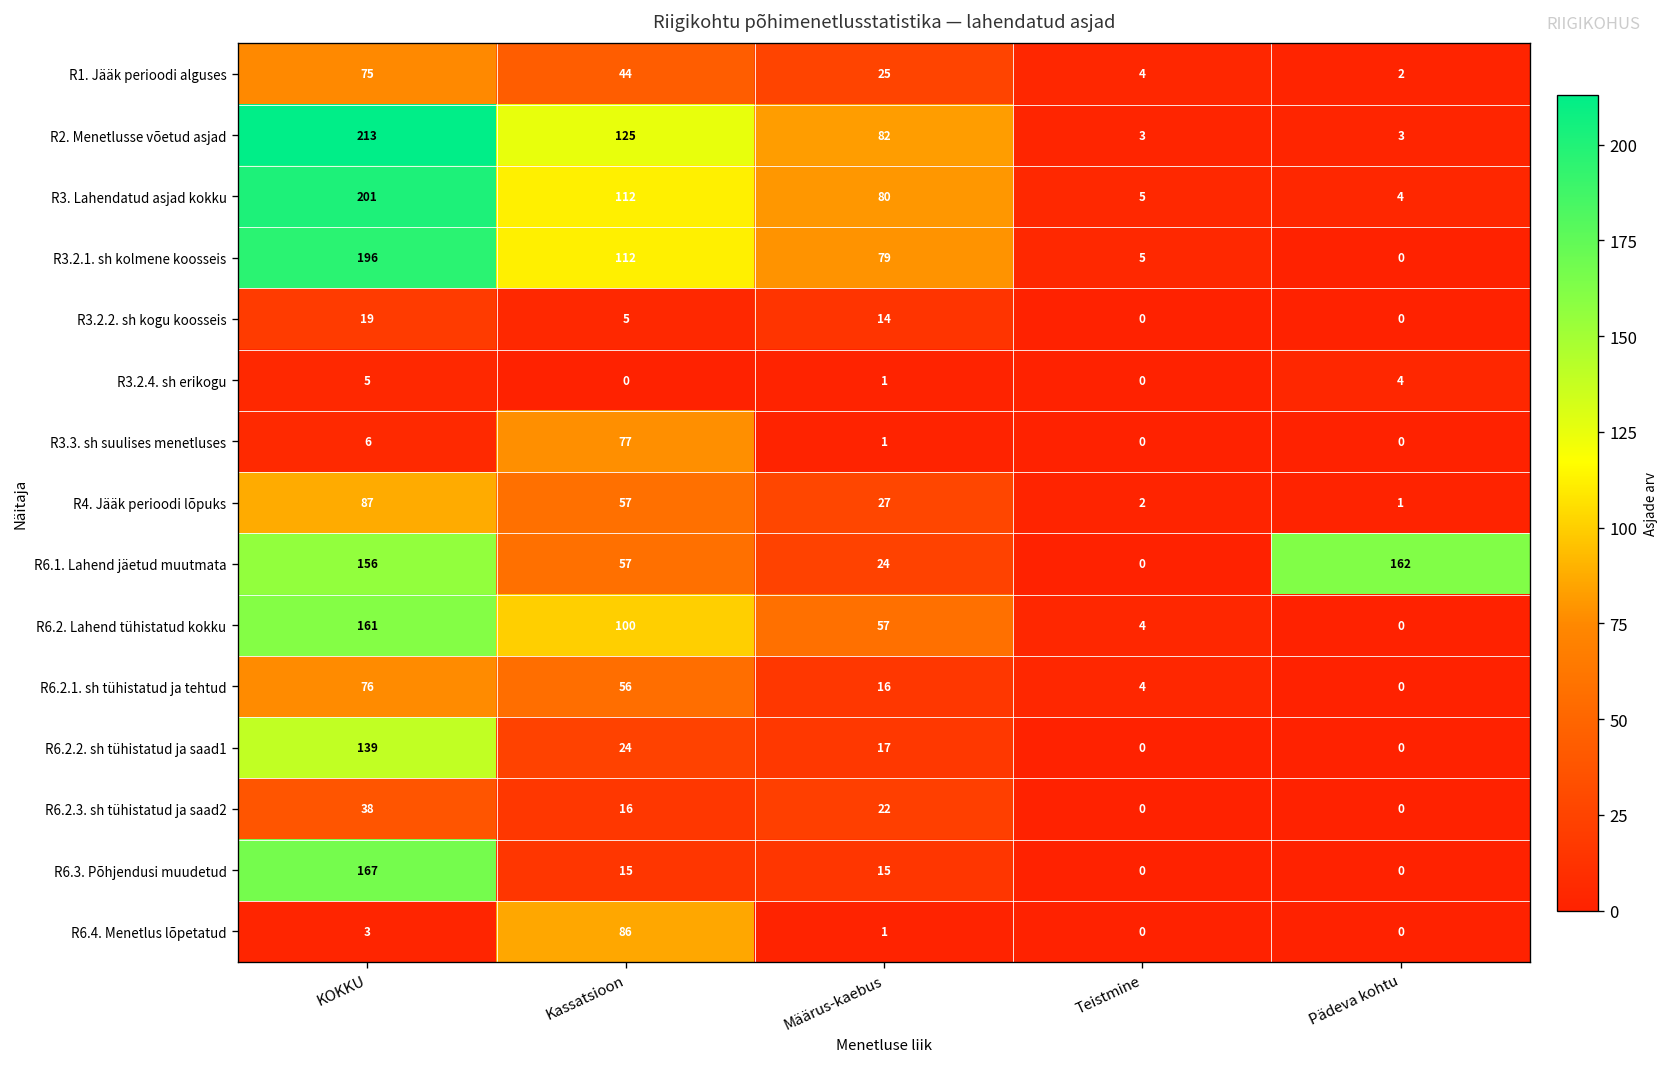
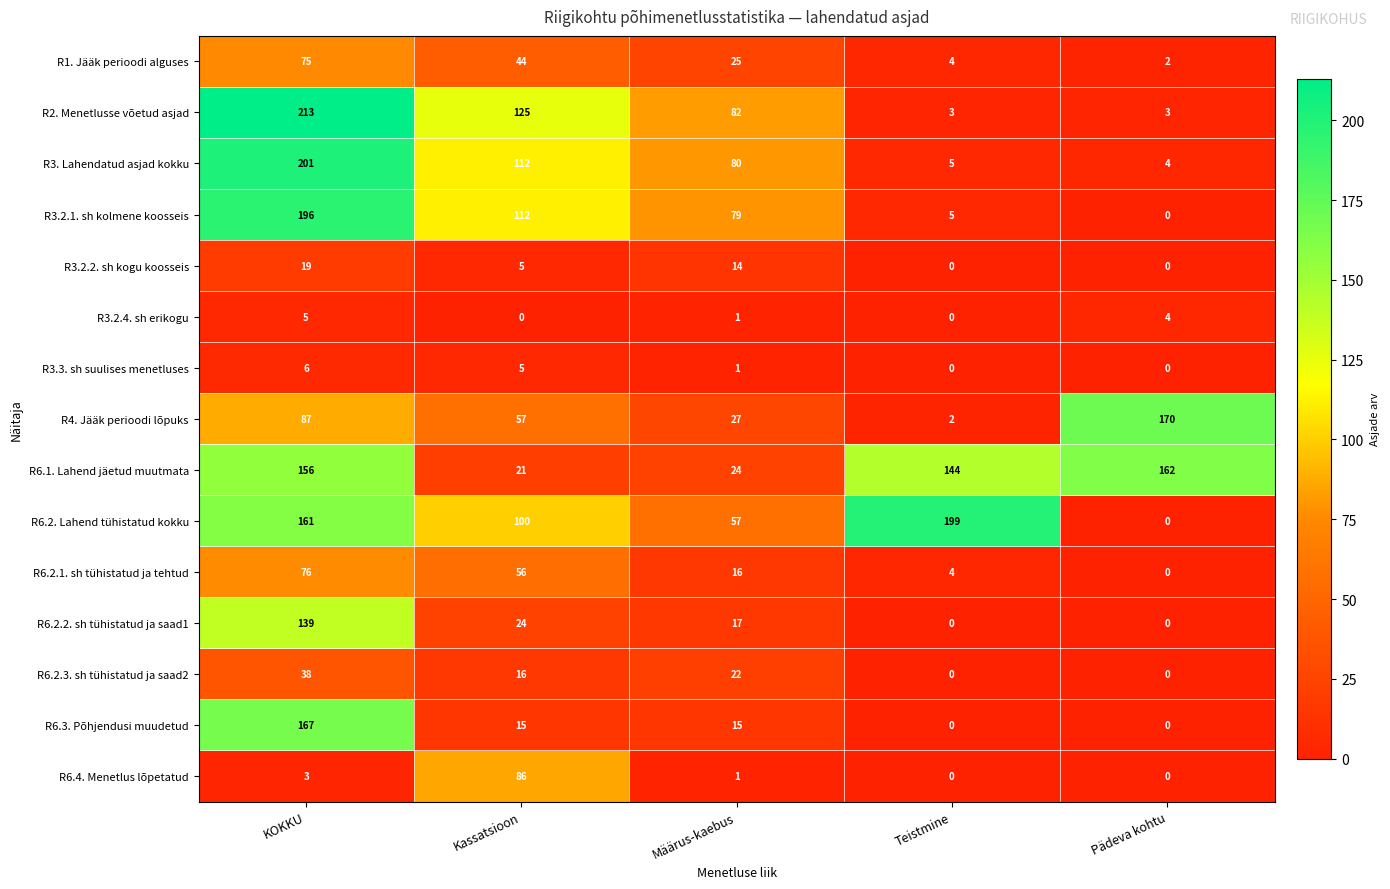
  {
    "R1. Jääk perioodi alguses": {
      "KOKKU": 75,
      "Kassatsioon": 44,
      "Määrus-kaebus": 25,
      "Teistmine": 4,
      "Pädeva kohtu": 2
    },
    "R2. Menetlusse võetud asjad": {
      "KOKKU": 213,
      "Kassatsioon": 125,
      "Määrus-kaebus": 82,
      "Teistmine": 3,
      "Pädeva kohtu": 3
    },
    "R3. Lahendatud asjad kokku": {
      "KOKKU": 201,
      "Kassatsioon": 112,
      "Määrus-kaebus": 80,
      "Teistmine": 5,
      "Pädeva kohtu": 4
    },
    "R3.2.1. sh kolmene koosseis": {
      "KOKKU": 196,
      "Kassatsioon": 112,
      "Määrus-kaebus": 79,
      "Teistmine": 5,
      "Pädeva kohtu": 0
    },
    "R3.2.2. sh kogu koosseis": {
      "KOKKU": 19,
      "Kassatsioon": 5,
      "Määrus-kaebus": 14,
      "Teistmine": 0,
      "Pädeva kohtu": 0
    },
    "R3.2.4. sh erikogu": {
      "KOKKU": 5,
      "Kassatsioon": 0,
      "Määrus-kaebus": 1,
      "Teistmine": 0,
      "Pädeva kohtu": 4
    },
    "R3.3. sh suulises menetluses": {
      "KOKKU": 6,
-     "Kassatsioon": 77,
+     "Kassatsioon": 5,
      "Määrus-kaebus": 1,
      "Teistmine": 0,
      "Pädeva kohtu": 0
    },
    "R4. Jääk perioodi lõpuks": {
      "KOKKU": 87,
      "Kassatsioon": 57,
      "Määrus-kaebus": 27,
      "Teistmine": 2,
-     "Pädeva kohtu": 1
+     "Pädeva kohtu": 170
    },
    "R6.1. Lahend jäetud muutmata": {
      "KOKKU": 156,
-     "Kassatsioon": 57,
+     "Kassatsioon": 21,
      "Määrus-kaebus": 24,
-     "Teistmine": 0,
+     "Teistmine": 144,
      "Pädeva kohtu": 162
    },
    "R6.2. Lahend tühistatud kokku": {
      "KOKKU": 161,
      "Kassatsioon": 100,
      "Määrus-kaebus": 57,
-     "Teistmine": 4,
+     "Teistmine": 199,
      "Pädeva kohtu": 0
    },
    "R6.2.1. sh tühistatud ja tehtud": {
      "KOKKU": 76,
      "Kassatsioon": 56,
      "Määrus-kaebus": 16,
      "Teistmine": 4,
      "Pädeva kohtu": 0
    },
    "R6.2.2. sh tühistatud ja saad1": {
      "KOKKU": 139,
      "Kassatsioon": 24,
      "Määrus-kaebus": 17,
      "Teistmine": 0,
      "Pädeva kohtu": 0
    },
    "R6.2.3. sh tühistatud ja saad2": {
      "KOKKU": 38,
      "Kassatsioon": 16,
      "Määrus-kaebus": 22,
      "Teistmine": 0,
      "Pädeva kohtu": 0
    },
    "R6.3. Põhjendusi muudetud": {
      "KOKKU": 167,
      "Kassatsioon": 15,
      "Määrus-kaebus": 15,
      "Teistmine": 0,
      "Pädeva kohtu": 0
    },
    "R6.4. Menetlus lõpetatud": {
      "KOKKU": 3,
      "Kassatsioon": 86,
      "Määrus-kaebus": 1,
      "Teistmine": 0,
      "Pädeva kohtu": 0
    }
  }
